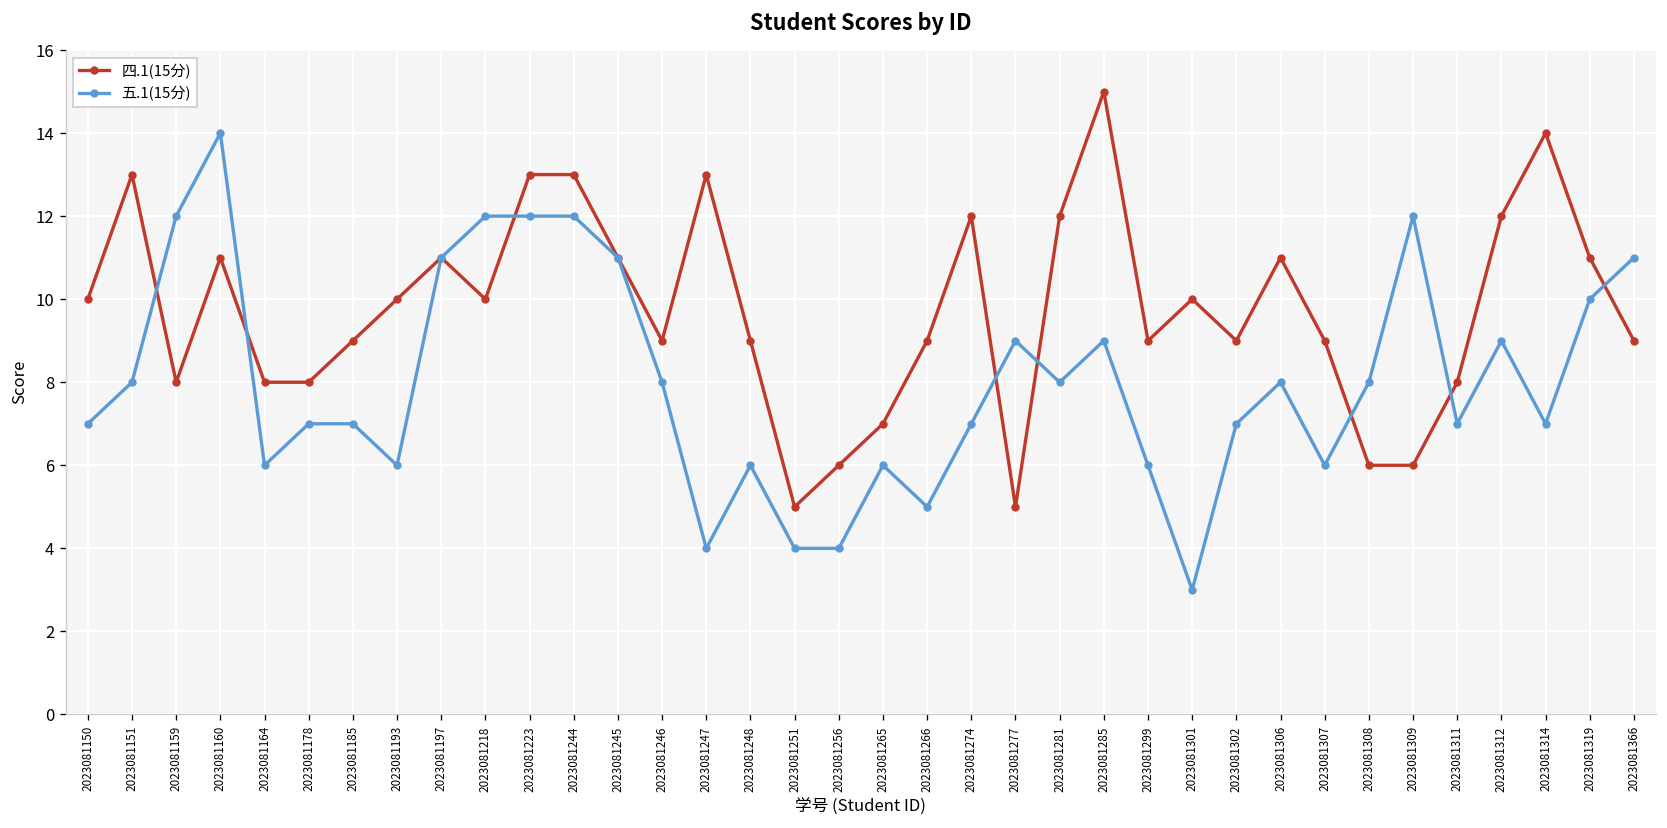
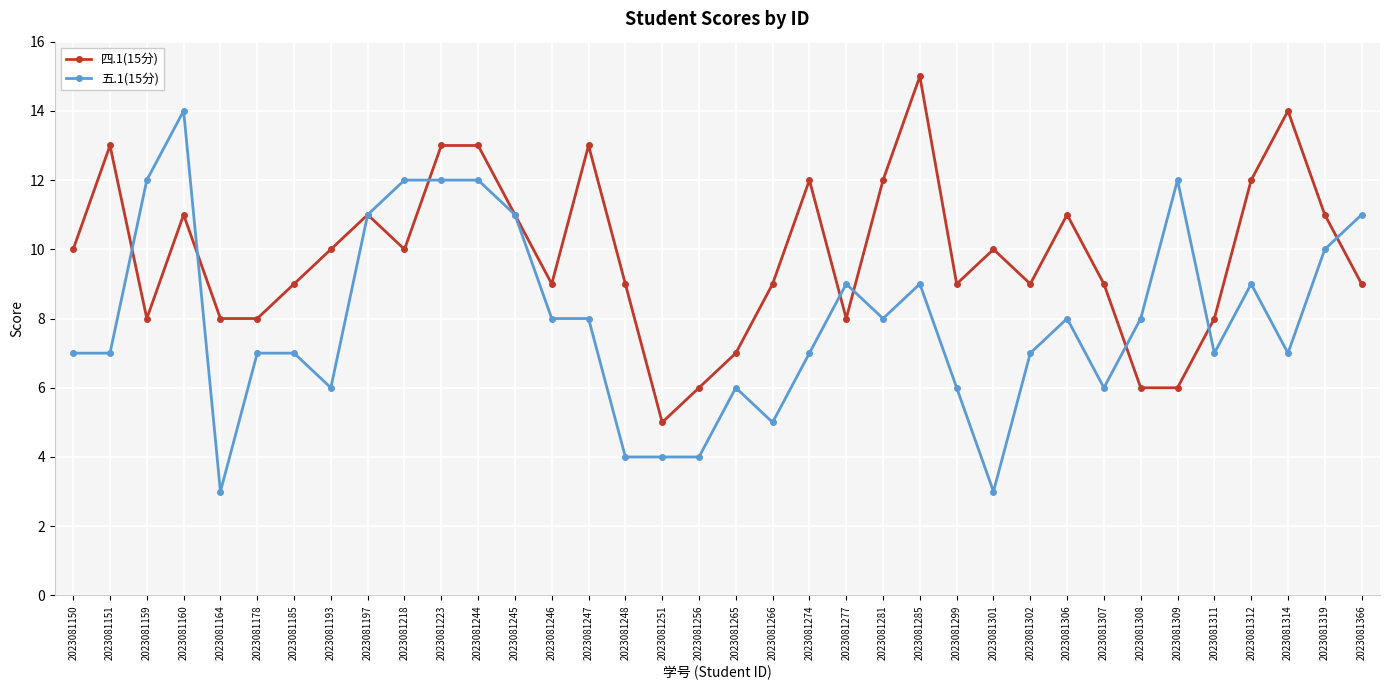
  {
    "四.1(15分)": {
      "2023081150": 10,
      "2023081151": 13,
      "2023081159": 8,
      "2023081160": 11,
      "2023081164": 8,
      "2023081178": 8,
      "2023081185": 9,
      "2023081193": 10,
      "2023081218": 10,
      "2023081223": 13,
      "2023081244": 13,
      "2023081246": 9,
      "2023081247": 13,
      "2023081248": 9,
      "2023081251": 5,
      "2023081256": 6,
      "2023081265": 7,
      "2023081266": 9,
      "2023081274": 12,
-     "2023081277": 5,
+     "2023081277": 8,
      "2023081281": 12,
      "2023081285": 15,
      "2023081299": 9,
      "2023081301": 10,
      "2023081302": 9,
      "2023081306": 11,
      "2023081307": 9,
      "2023081308": 6,
      "2023081309": 6,
      "2023081311": 8,
      "2023081312": 12,
      "2023081314": 14,
      "2023081319": 11,
      "2023081366": 9
    },
    "五.1(15分)": {
      "2023081150": 7,
-     "2023081151": 8,
+     "2023081151": 7,
      "2023081159": 12,
      "2023081160": 14,
-     "2023081164": 6,
+     "2023081164": 3,
      "2023081178": 7,
      "2023081185": 7,
      "2023081193": 6,
      "2023081218": 12,
      "2023081223": 12,
      "2023081244": 12,
      "2023081246": 8,
-     "2023081247": 4,
-     "2023081248": 6,
+     "2023081247": 8,
+     "2023081248": 4,
      "2023081251": 4,
      "2023081256": 4,
      "2023081265": 6,
      "2023081266": 5,
      "2023081274": 7,
      "2023081277": 9,
      "2023081281": 8,
      "2023081285": 9,
      "2023081299": 6,
      "2023081301": 3,
      "2023081302": 7,
      "2023081306": 8,
      "2023081307": 6,
      "2023081308": 8,
      "2023081309": 12,
      "2023081311": 7,
      "2023081312": 9,
      "2023081314": 7,
      "2023081319": 10,
      "2023081366": 11
    }
  }
